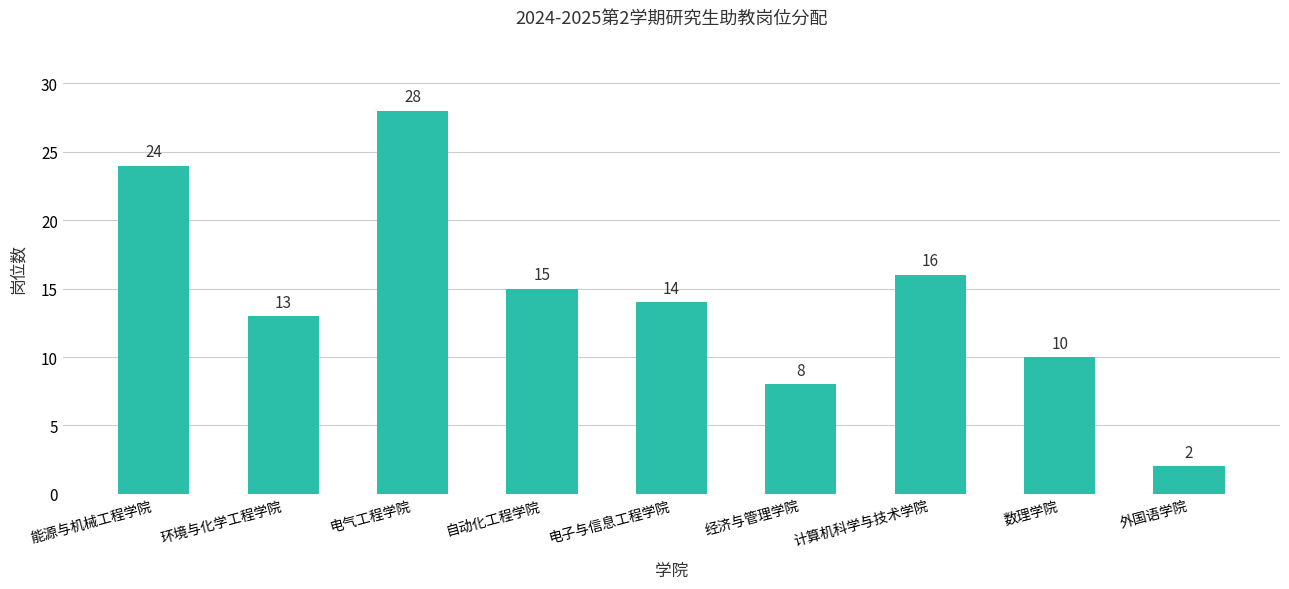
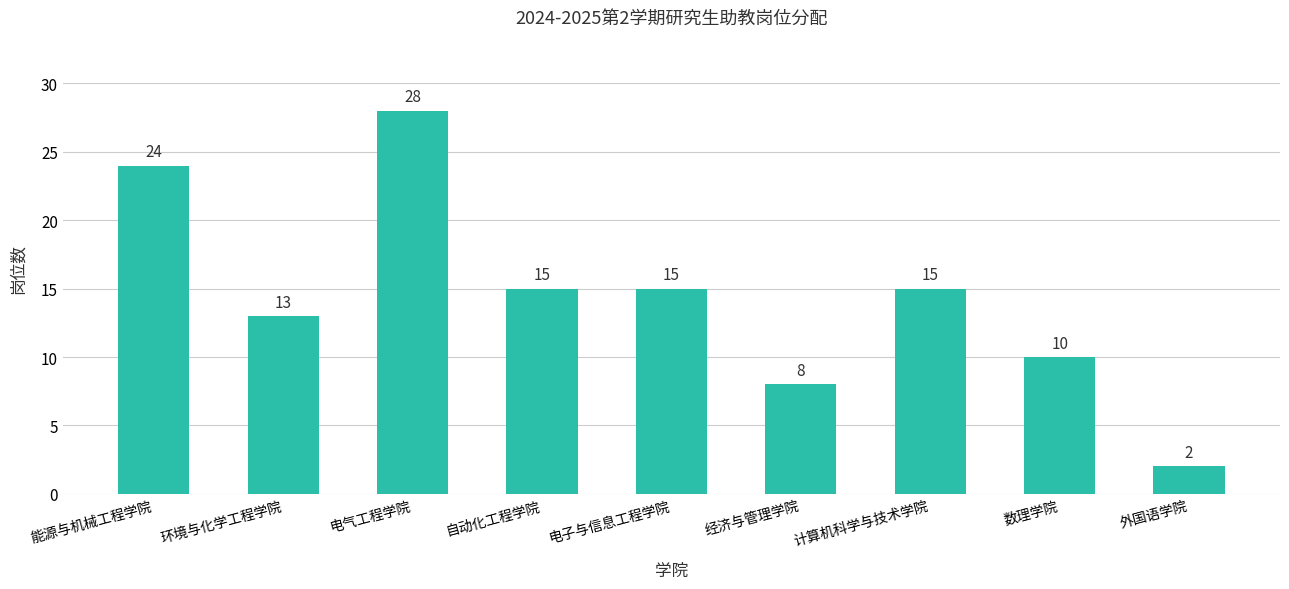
  {
    "能源与机械工程学院": 24,
    "环境与化学工程学院": 13,
    "电气工程学院": 28,
    "自动化工程学院": 15,
-   "电子与信息工程学院": 14,
+   "电子与信息工程学院": 15,
    "经济与管理学院": 8,
-   "计算机科学与技术学院": 16,
+   "计算机科学与技术学院": 15,
    "数理学院": 10,
    "外国语学院": 2
  }
